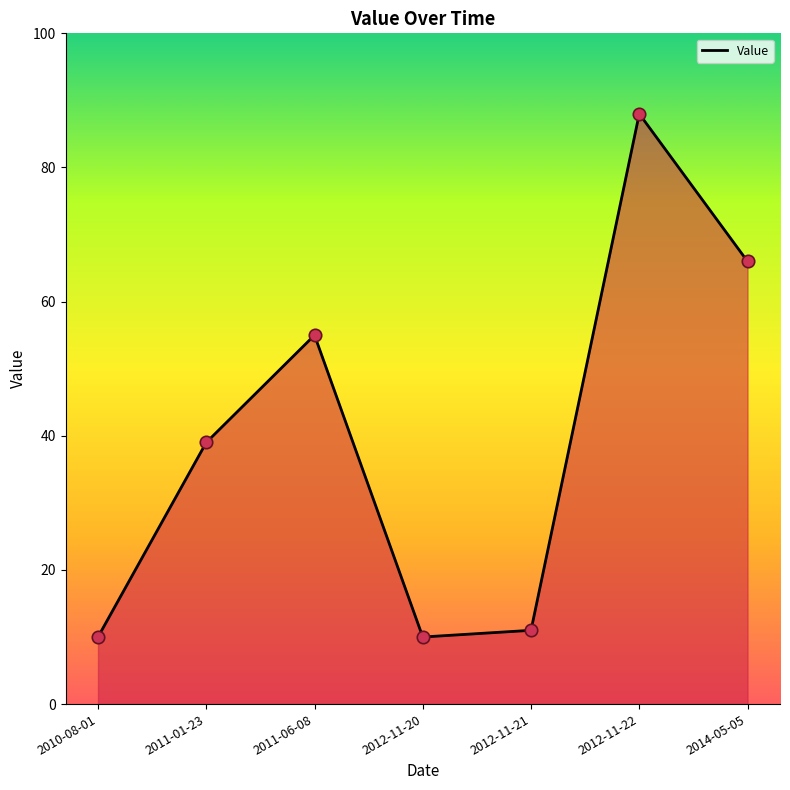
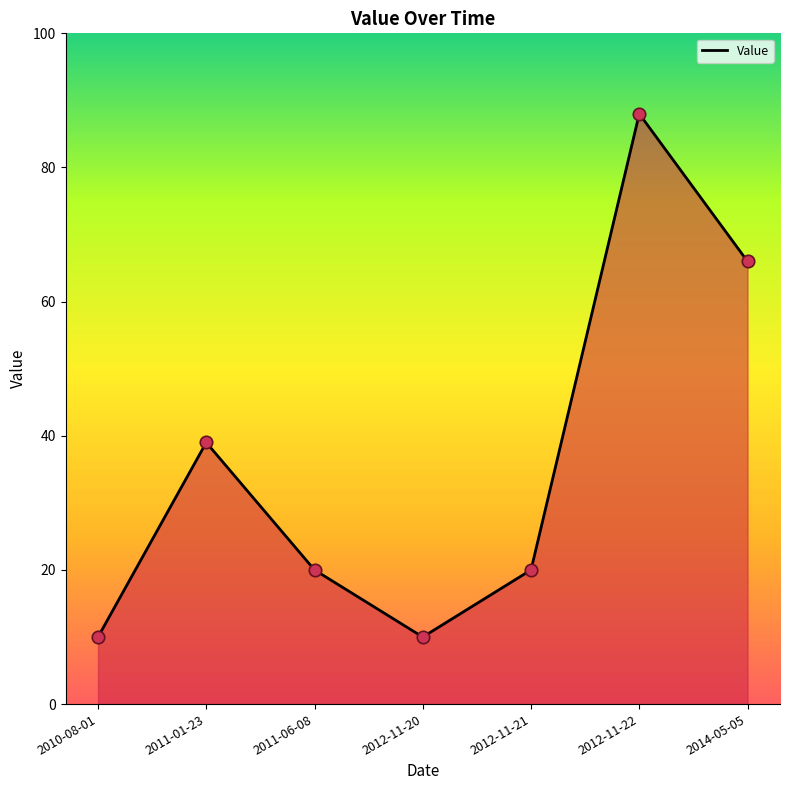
  {
    "2010-08-01": 10,
    "2011-01-23": 39,
-   "2011-06-08": 55,
+   "2011-06-08": 20,
    "2012-11-20": 10,
-   "2012-11-21": 11,
+   "2012-11-21": 20,
    "2012-11-22": 88,
    "2014-05-05": 66
  }
